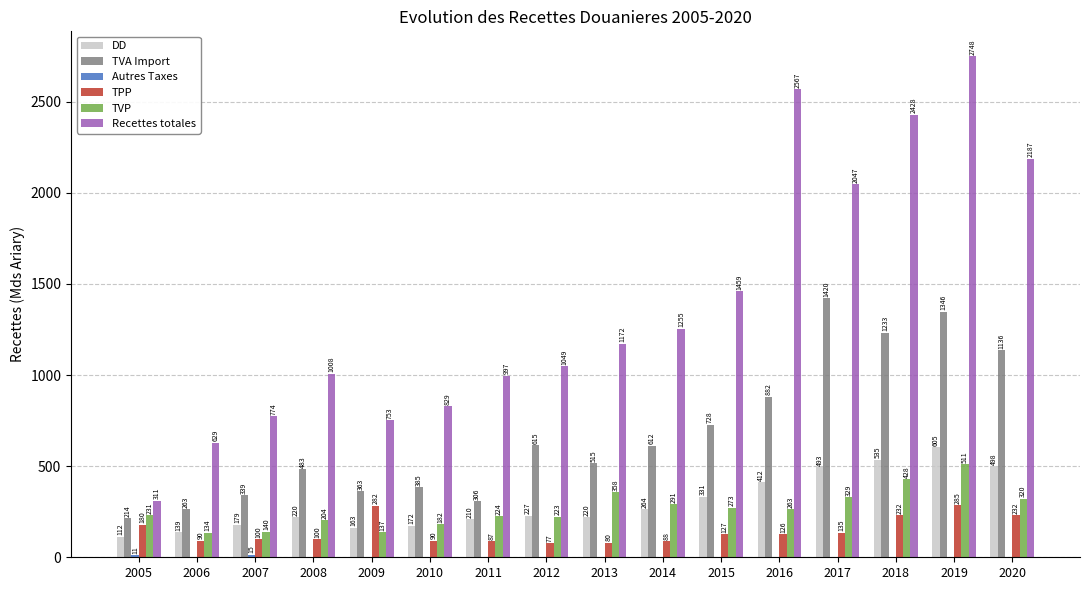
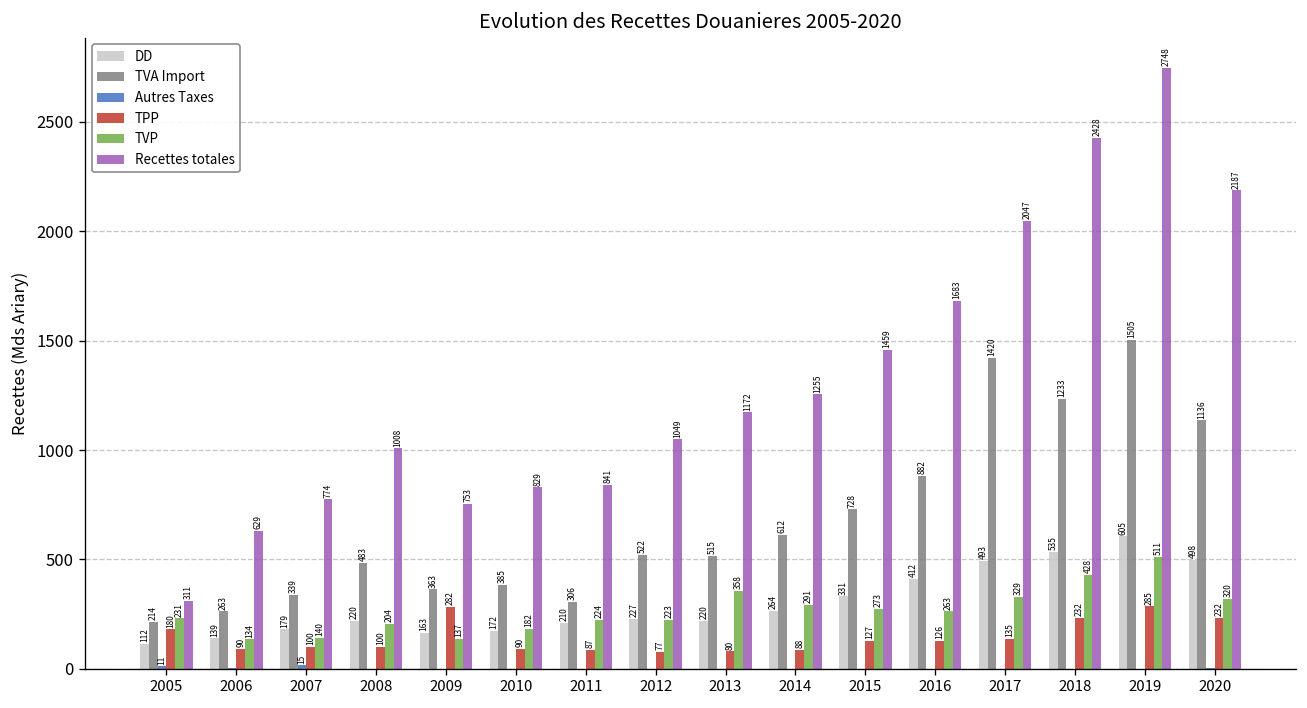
  {
    "DD": {
      "2005": 112,
      "2006": 139,
      "2007": 179,
      "2008": 220,
      "2009": 163,
      "2010": 172,
      "2011": 210,
      "2012": 227,
      "2013": 220,
      "2014": 264,
      "2015": 331,
      "2016": 412,
      "2017": 493,
      "2018": 535,
      "2019": 605,
      "2020": 498
    },
    "TVA Import": {
      "2005": 214,
      "2006": 263,
      "2007": 339,
      "2008": 483,
      "2009": 363,
      "2010": 385,
      "2011": 306,
-     "2012": 615,
+     "2012": 522,
      "2013": 515,
      "2014": 612,
      "2015": 728,
      "2016": 882,
      "2017": 1420,
      "2018": 1233,
-     "2019": 1346,
+     "2019": 1505,
      "2020": 1136
    },
    "Autres Taxes": {
      "2005": 11,
      "2007": 15
    },
    "TPP": {
      "2005": 180,
      "2006": 90,
      "2007": 100,
      "2008": 100,
      "2009": 282,
      "2010": 90,
      "2011": 87,
      "2012": 77,
      "2013": 80,
      "2014": 88,
      "2015": 127,
      "2016": 126,
      "2017": 135,
      "2018": 232,
      "2019": 285,
      "2020": 232
    },
    "TVP": {
      "2005": 231,
      "2006": 134,
      "2007": 140,
      "2008": 204,
      "2009": 137,
      "2010": 182,
      "2011": 224,
      "2012": 223,
      "2013": 358,
      "2014": 291,
      "2015": 273,
      "2016": 263,
      "2017": 329,
      "2018": 428,
      "2019": 511,
      "2020": 320
    },
    "Recettes totales": {
      "2005": 311,
      "2006": 629,
      "2007": 774,
      "2008": 1008,
      "2009": 753,
      "2010": 829,
-     "2011": 997,
+     "2011": 841,
      "2012": 1049,
      "2013": 1172,
      "2014": 1255,
      "2015": 1459,
-     "2016": 2567,
+     "2016": 1683,
      "2017": 2047,
      "2018": 2428,
      "2019": 2748,
      "2020": 2187
    }
  }
